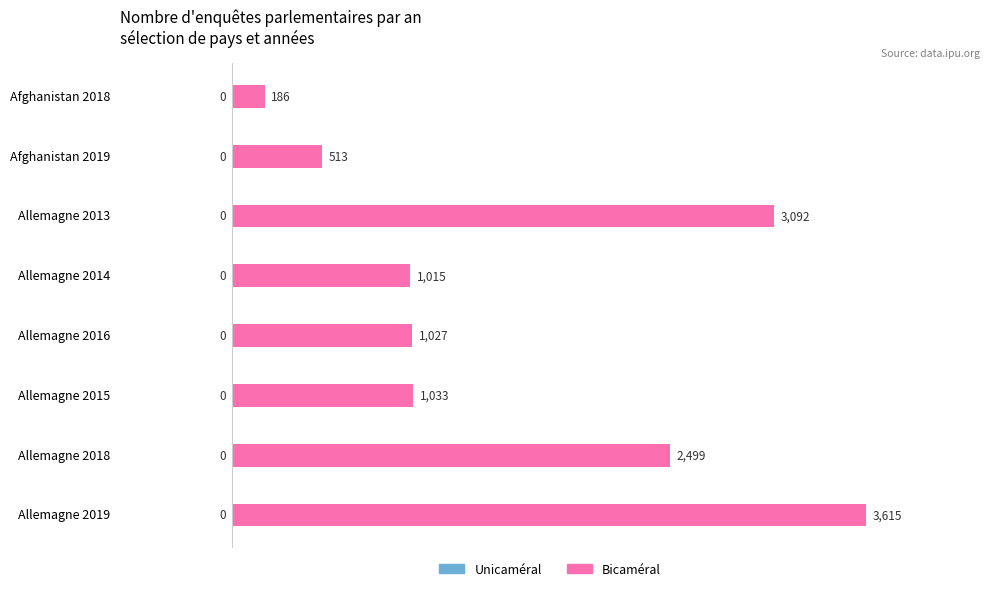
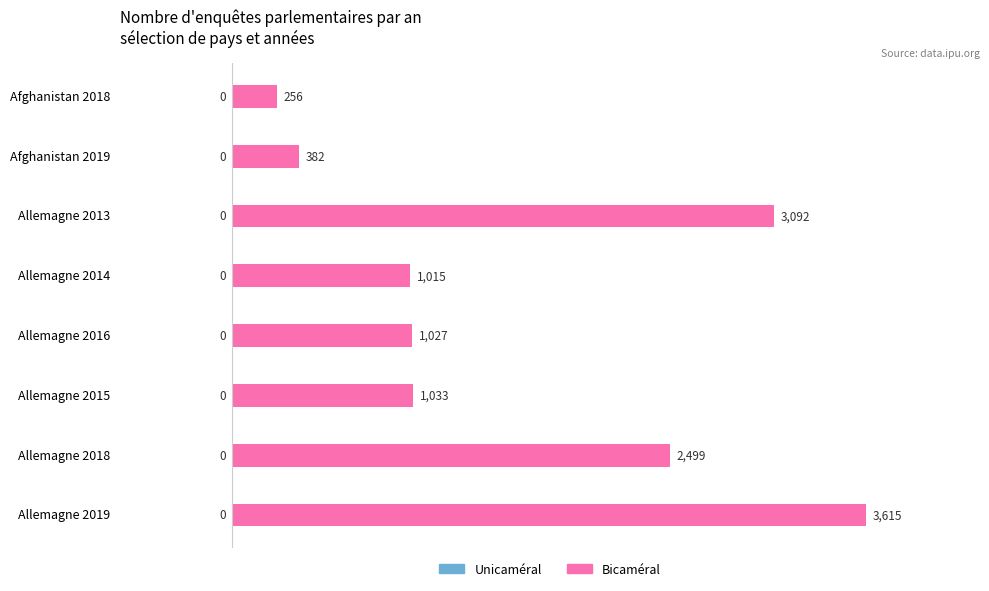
  {
    "Unicaméral": {
      "Afghanistan 2018": "0",
      "Afghanistan 2019": "0",
      "Allemagne 2013": "0",
      "Allemagne 2014": "0",
      "Allemagne 2016": "0",
      "Allemagne 2015": "0",
      "Allemagne 2018": "0",
      "Allemagne 2019": "0"
    },
    "Bicaméral": {
-     "Afghanistan 2018": "186",
-     "Afghanistan 2019": "513",
+     "Afghanistan 2018": "256",
+     "Afghanistan 2019": "382",
      "Allemagne 2013": "3,092",
      "Allemagne 2014": "1,015",
      "Allemagne 2016": "1,027",
      "Allemagne 2015": "1,033",
      "Allemagne 2018": "2,499",
      "Allemagne 2019": "3,615"
    }
  }
